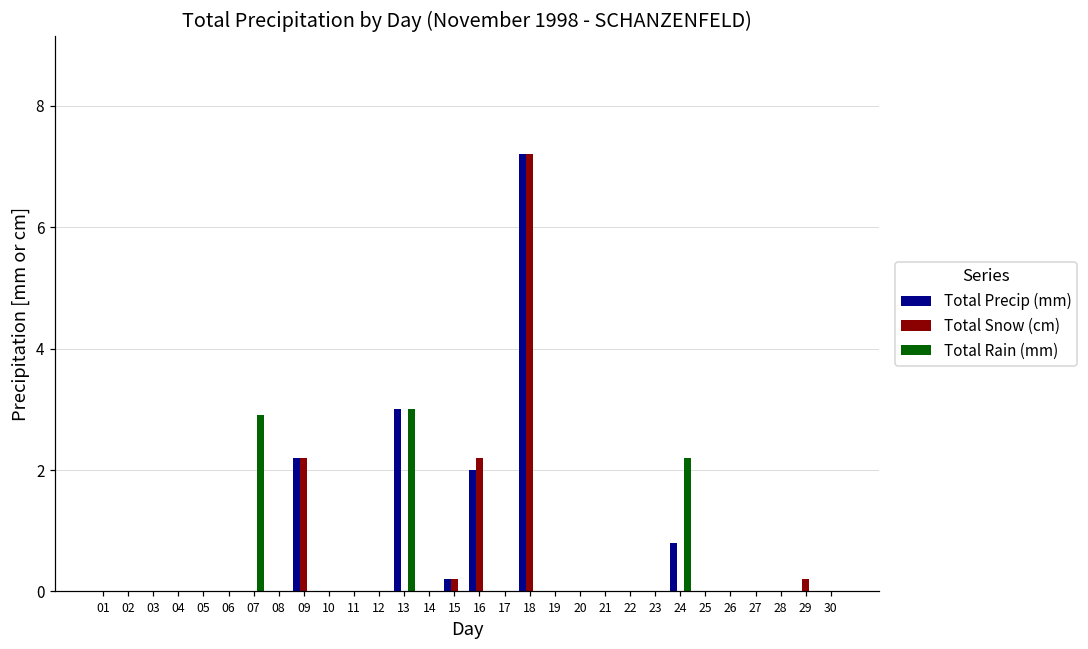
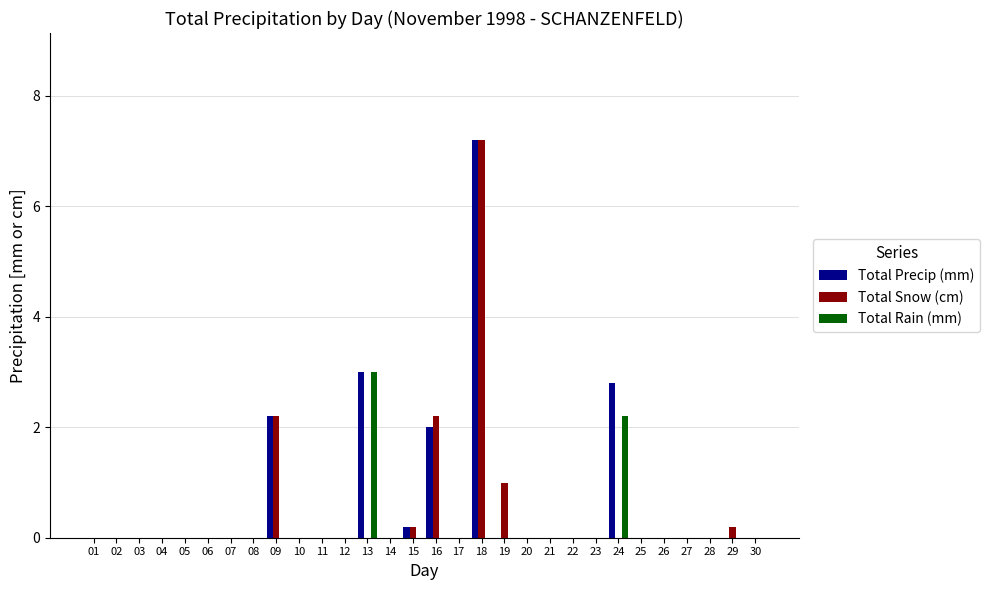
  {
    "Total Precip (mm)": {
      "01": 0.0,
      "02": 0.0,
      "03": 0.0,
      "04": 0.0,
      "05": 0.0,
      "06": 0.0,
      "07": 0.0,
      "08": 0.0,
      "09": 2.2,
      "10": 0.0,
      "11": 0.0,
      "12": 0.0,
      "13": 3.0,
      "14": 0.0,
      "15": 0.2,
      "16": 2.0,
      "17": 0.0,
      "18": 7.2,
      "19": 0.0,
      "20": 0.0,
      "21": 0.0,
      "22": 0.0,
      "23": 0.0,
-     "24": 0.8,
+     "24": 2.8,
      "25": 0.0,
      "26": 0.0,
      "27": 0.0,
      "28": 0.0,
      "29": 0.0,
      "30": 0.0
    },
    "Total Snow (cm)": {
      "01": 0,
      "02": 0,
      "03": 0,
      "04": 0,
      "05": 0,
      "06": 0,
      "07": 0,
      "08": 0,
      "09": 2.2,
      "10": 0,
      "11": 0,
      "12": 0,
      "13": 0,
      "14": 0,
      "15": 0.2,
      "16": 2.2,
      "17": 0,
      "18": 7.2,
-     "19": 0,
+     "19": 1,
      "20": 0,
      "21": 0,
      "22": 0,
      "23": 0,
      "24": 0,
      "25": 0,
      "26": 0,
      "27": 0,
      "28": 0,
      "29": 0.2,
      "30": 0
    },
    "Total Rain (mm)": {
      "01": 0.0,
      "02": 0.0,
      "03": 0.0,
      "04": 0.0,
      "05": 0.0,
      "06": 0.0,
-     "07": 2.9,
+     "07": 0.0,
      "08": 0.0,
      "09": 0.0,
      "10": 0.0,
      "11": 0.0,
      "12": 0.0,
      "13": 3.0,
      "14": 0.0,
      "15": 0.0,
      "16": 0.0,
      "17": 0.0,
      "18": 0.0,
      "19": 0.0,
      "20": 0.0,
      "21": 0.0,
      "22": 0.0,
      "23": 0.0,
      "24": 2.2,
      "25": 0.0,
      "26": 0.0,
      "27": 0.0,
      "28": 0.0,
      "29": 0.0,
      "30": 0.0
    }
  }
